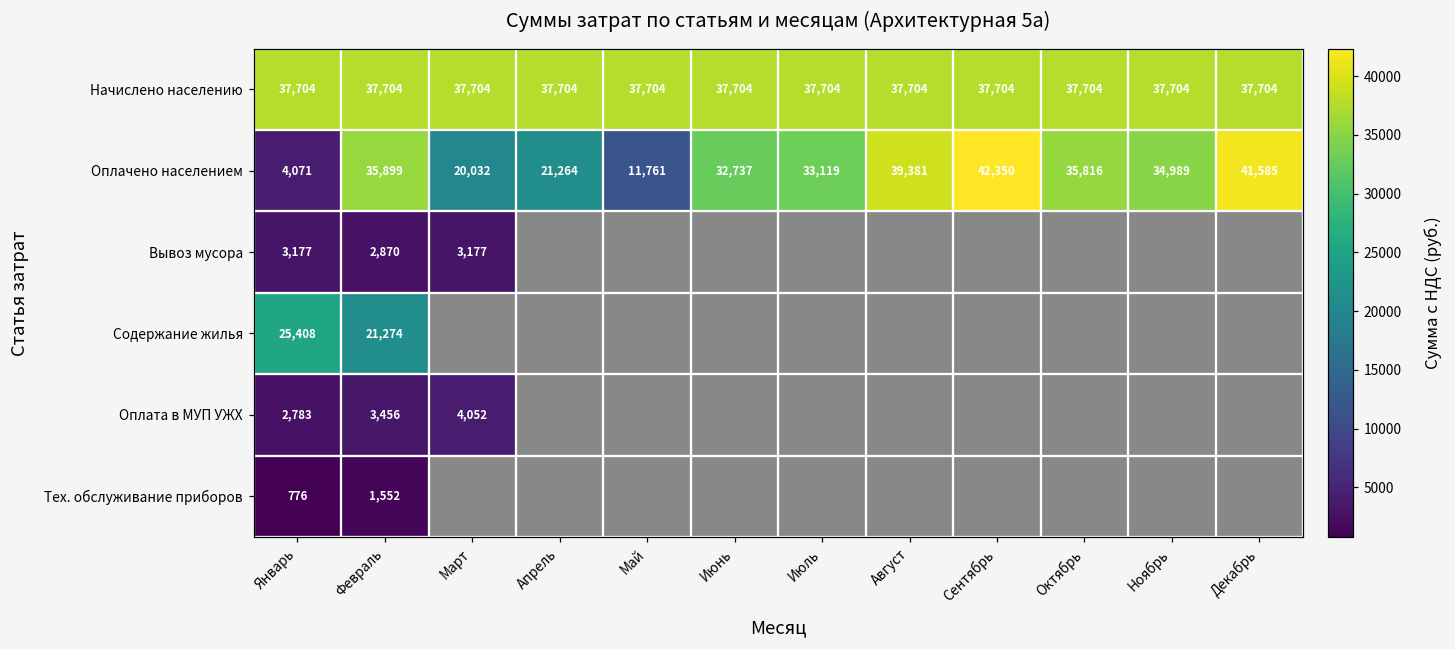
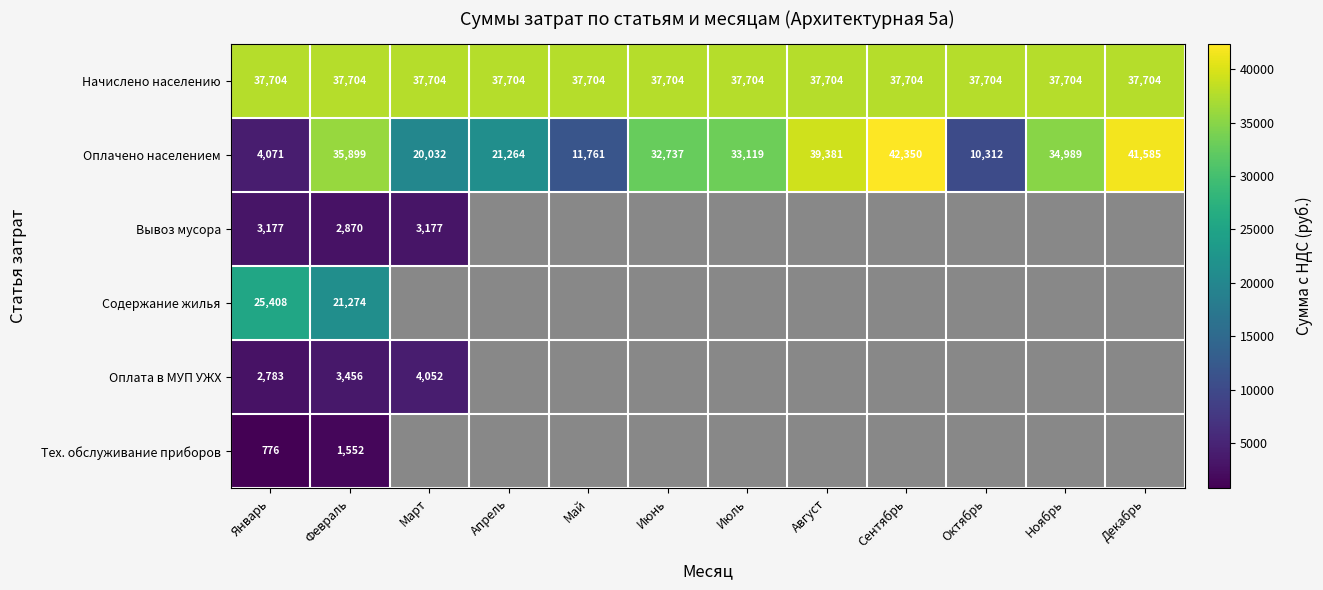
  {
    "Начислено населению": {
      "Январь": "37,704",
      "Февраль": "37,704",
      "Март": "37,704",
      "Апрель": "37,704",
      "Май": "37,704",
      "Июнь": "37,704",
      "Июль": "37,704",
      "Август": "37,704",
      "Сентябрь": "37,704",
      "Октябрь": "37,704",
      "Ноябрь": "37,704",
      "Декабрь": "37,704"
    },
    "Оплачено населением": {
      "Январь": "4,071",
      "Февраль": "35,899",
      "Март": "20,032",
      "Апрель": "21,264",
      "Май": "11,761",
      "Июнь": "32,737",
      "Июль": "33,119",
      "Август": "39,381",
      "Сентябрь": "42,350",
-     "Октябрь": "35,816",
+     "Октябрь": "10,312",
      "Ноябрь": "34,989",
      "Декабрь": "41,585"
    },
    "Вывоз мусора": {
      "Январь": "3,177",
      "Февраль": "2,870",
      "Март": "3,177"
    },
    "Содержание жилья": {
      "Январь": "25,408",
      "Февраль": "21,274"
    },
    "Оплата в МУП УЖХ": {
      "Январь": "2,783",
      "Февраль": "3,456",
      "Март": "4,052"
    },
    "Тех. обслуживание приборов": {
      "Январь": "776",
      "Февраль": "1,552"
    }
  }
